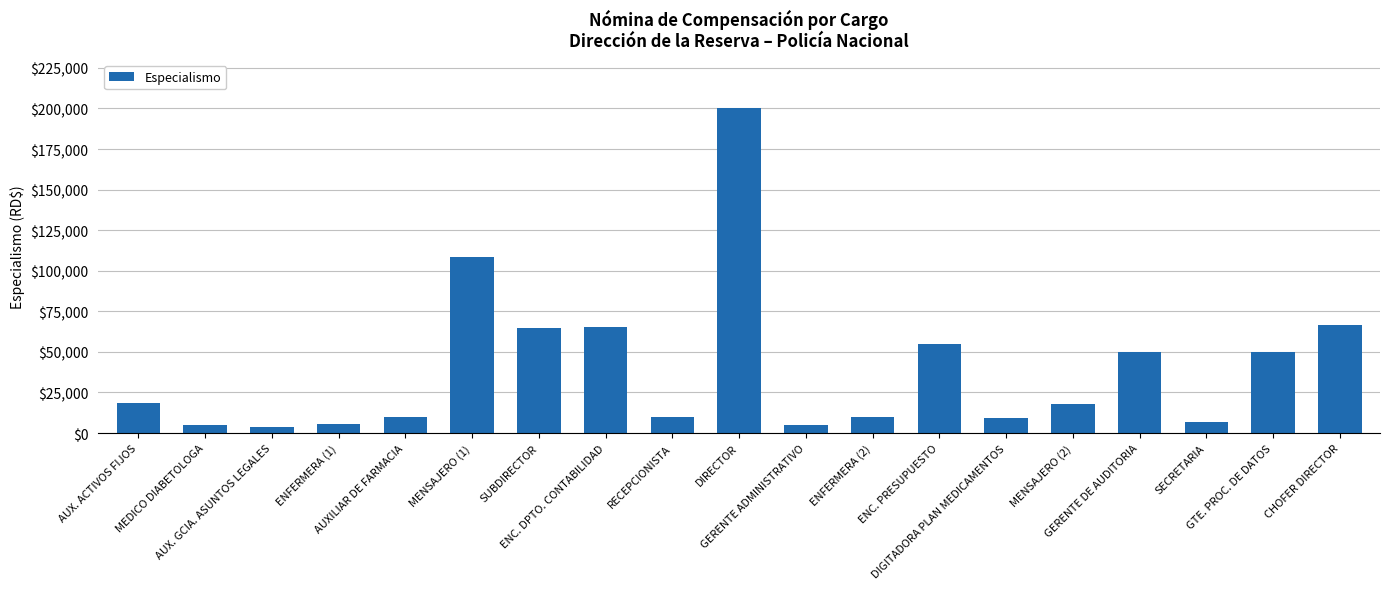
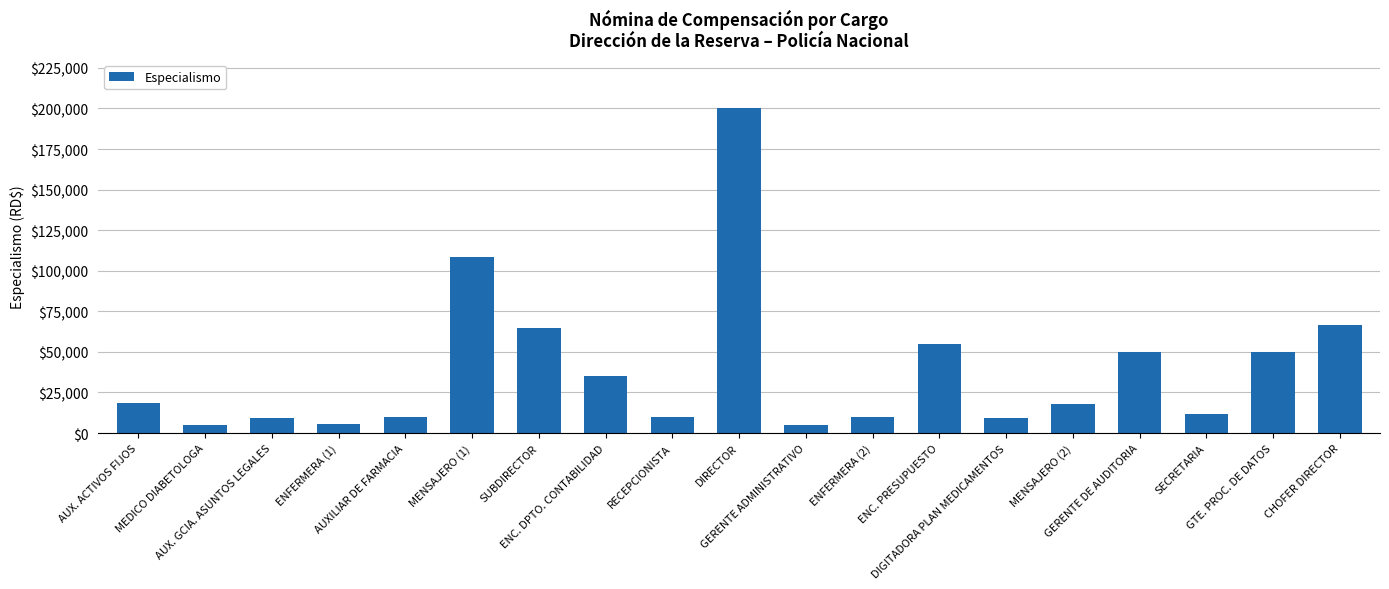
  {
    "AUX. ACTIVOS FIJOS": "$19,000",
    "MEDICO DIABETOLOGA": "$5,000",
-   "AUX. GCIA. ASUNTOS LEGALES": "$3,000",
+   "AUX. GCIA. ASUNTOS LEGALES": "$10,000",
    "ENFERMERA (1)": "$6,000",
    "AUXILIAR DE FARMACIA": "$10,000",
    "MENSAJERO (1)": "$109,000",
    "SUBDIRECTOR": "$65,000",
-   "ENC. DPTO. CONTABILIDAD": "$66,000",
+   "ENC. DPTO. CONTABILIDAD": "$35,000",
    "RECEPCIONISTA": "$10,000",
    "DIRECTOR": "$200,000",
    "GERENTE ADMINISTRATIVO": "$5,000",
    "ENFERMERA (2)": "$10,000",
    "ENC. PRESUPUESTO": "$55,000",
    "DIGITADORA PLAN MEDICAMENTOS": "$10,000",
    "MENSAJERO (2)": "$18,000",
    "GERENTE DE AUDITORIA": "$50,000",
-   "SECRETARIA": "$7,000",
+   "SECRETARIA": "$12,000",
    "GTE. PROC. DE DATOS": "$50,000",
    "CHOFER DIRECTOR": "$66,000"
  }
